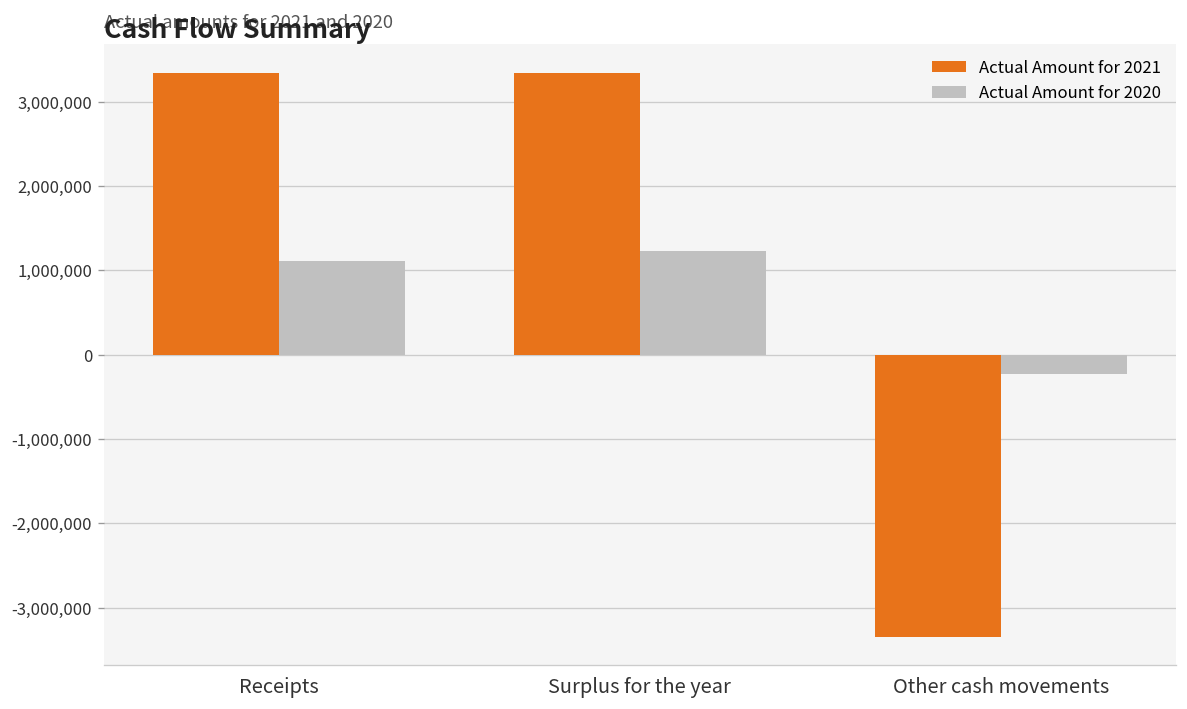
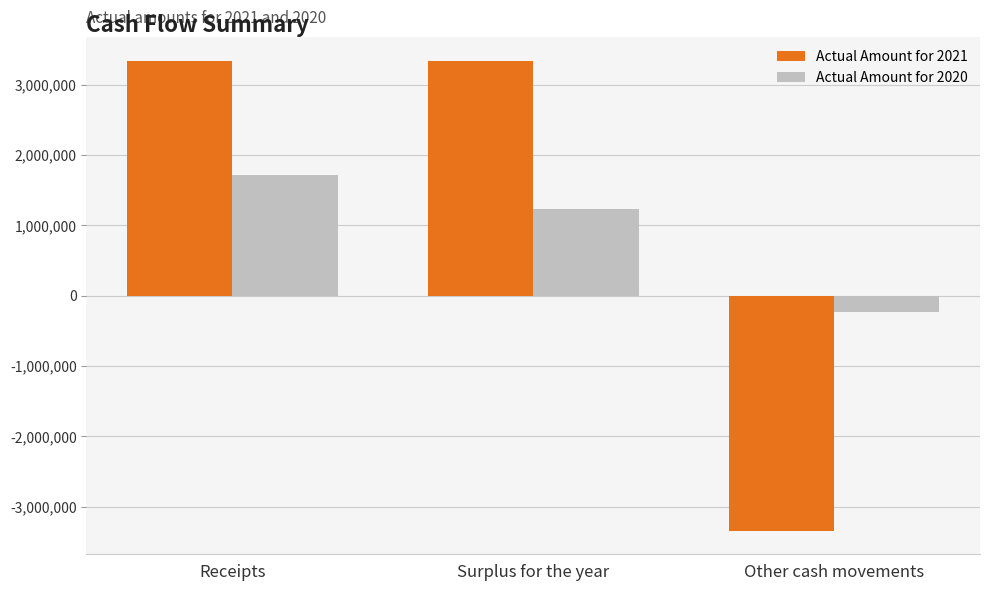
  {
    "Actual Amount for 2021": {
      "Receipts": "3,300,000",
      "Surplus for the year": "3,300,000",
      "Other cash movements": "-3,300,000"
    },
    "Actual Amount for 2020": {
-     "Receipts": "1,100,000",
+     "Receipts": "1,700,000",
      "Surplus for the year": "1,200,000",
      "Other cash movements": "-200,000"
    }
  }
